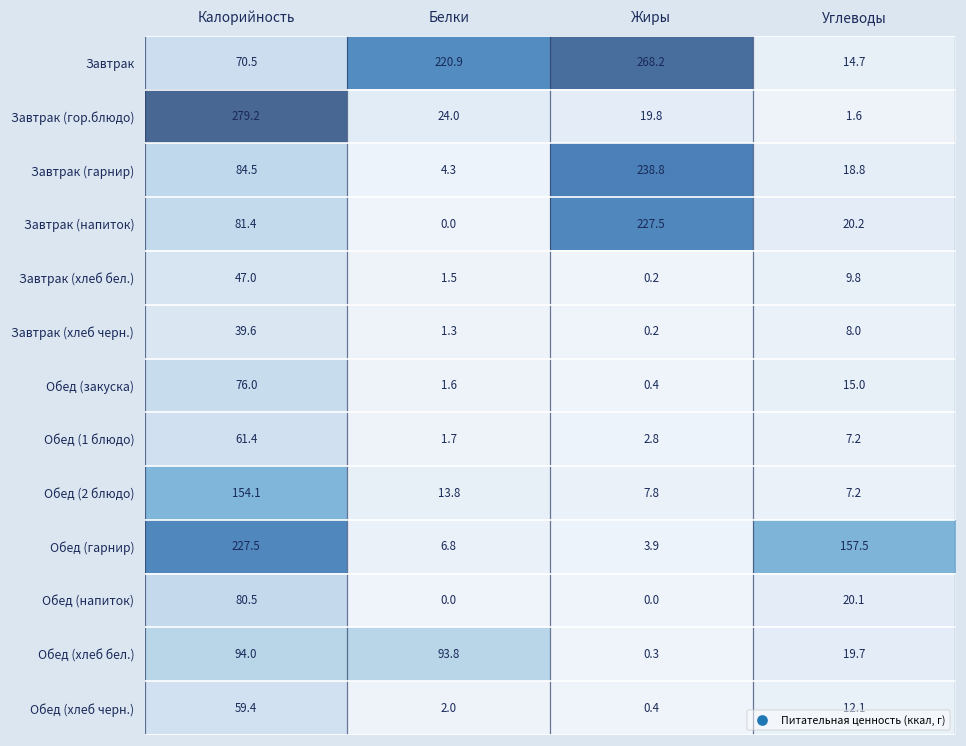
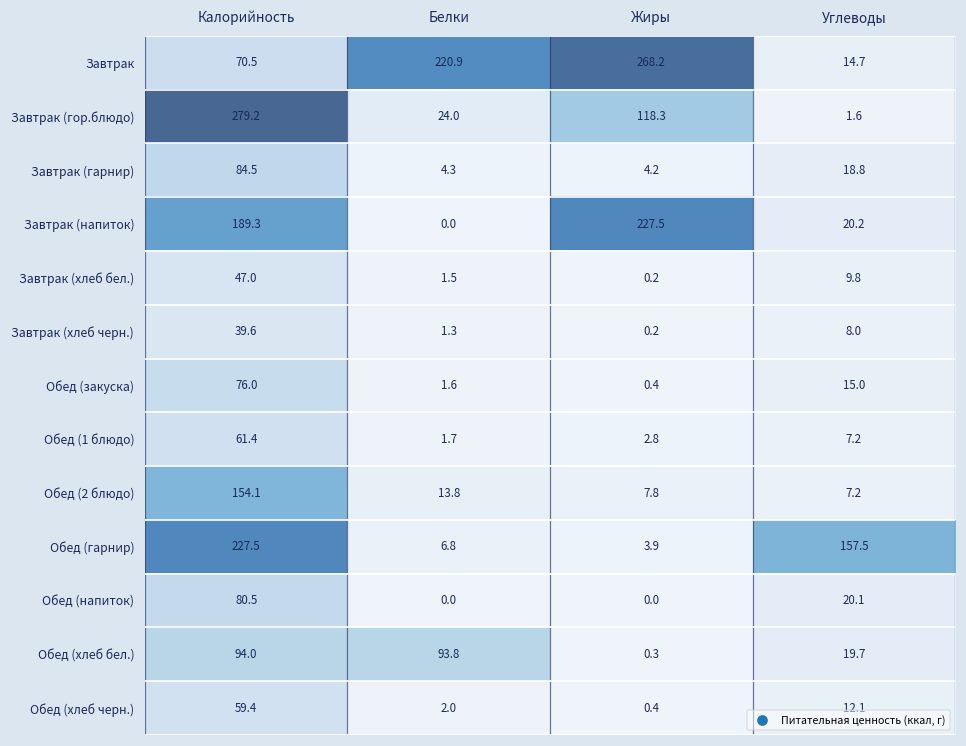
  {
    "Завтрак": {
      "Калорийность": 70.5,
      "Белки": 220.9,
      "Жиры": 268.2,
      "Углеводы": 14.7
    },
    "Завтрак (гор.блюдо)": {
      "Калорийность": 279.2,
      "Белки": 24.0,
-     "Жиры": 19.8,
+     "Жиры": 118.3,
      "Углеводы": 1.6
    },
    "Завтрак (гарнир)": {
      "Калорийность": 84.5,
      "Белки": 4.3,
-     "Жиры": 238.8,
+     "Жиры": 4.2,
      "Углеводы": 18.8
    },
    "Завтрак (напиток)": {
-     "Калорийность": 81.4,
+     "Калорийность": 189.3,
      "Белки": 0.0,
      "Жиры": 227.5,
      "Углеводы": 20.2
    },
    "Завтрак (хлеб бел.)": {
      "Калорийность": 47.0,
      "Белки": 1.5,
      "Жиры": 0.2,
      "Углеводы": 9.8
    },
    "Завтрак (хлеб черн.)": {
      "Калорийность": 39.6,
      "Белки": 1.3,
      "Жиры": 0.2,
      "Углеводы": 8.0
    },
    "Обед (закуска)": {
      "Калорийность": 76.0,
      "Белки": 1.6,
      "Жиры": 0.4,
      "Углеводы": 15.0
    },
    "Обед (1 блюдо)": {
      "Калорийность": 61.4,
      "Белки": 1.7,
      "Жиры": 2.8,
      "Углеводы": 7.2
    },
    "Обед (2 блюдо)": {
      "Калорийность": 154.1,
      "Белки": 13.8,
      "Жиры": 7.8,
      "Углеводы": 7.2
    },
    "Обед (гарнир)": {
      "Калорийность": 227.5,
      "Белки": 6.8,
      "Жиры": 3.9,
      "Углеводы": 157.5
    },
    "Обед (напиток)": {
      "Калорийность": 80.5,
      "Белки": 0.0,
      "Жиры": 0.0,
      "Углеводы": 20.1
    },
    "Обед (хлеб бел.)": {
      "Калорийность": 94.0,
      "Белки": 93.8,
      "Жиры": 0.3,
      "Углеводы": 19.7
    },
    "Обед (хлеб черн.)": {
      "Калорийность": 59.4,
      "Белки": 2.0,
      "Жиры": 0.4
    }
  }
